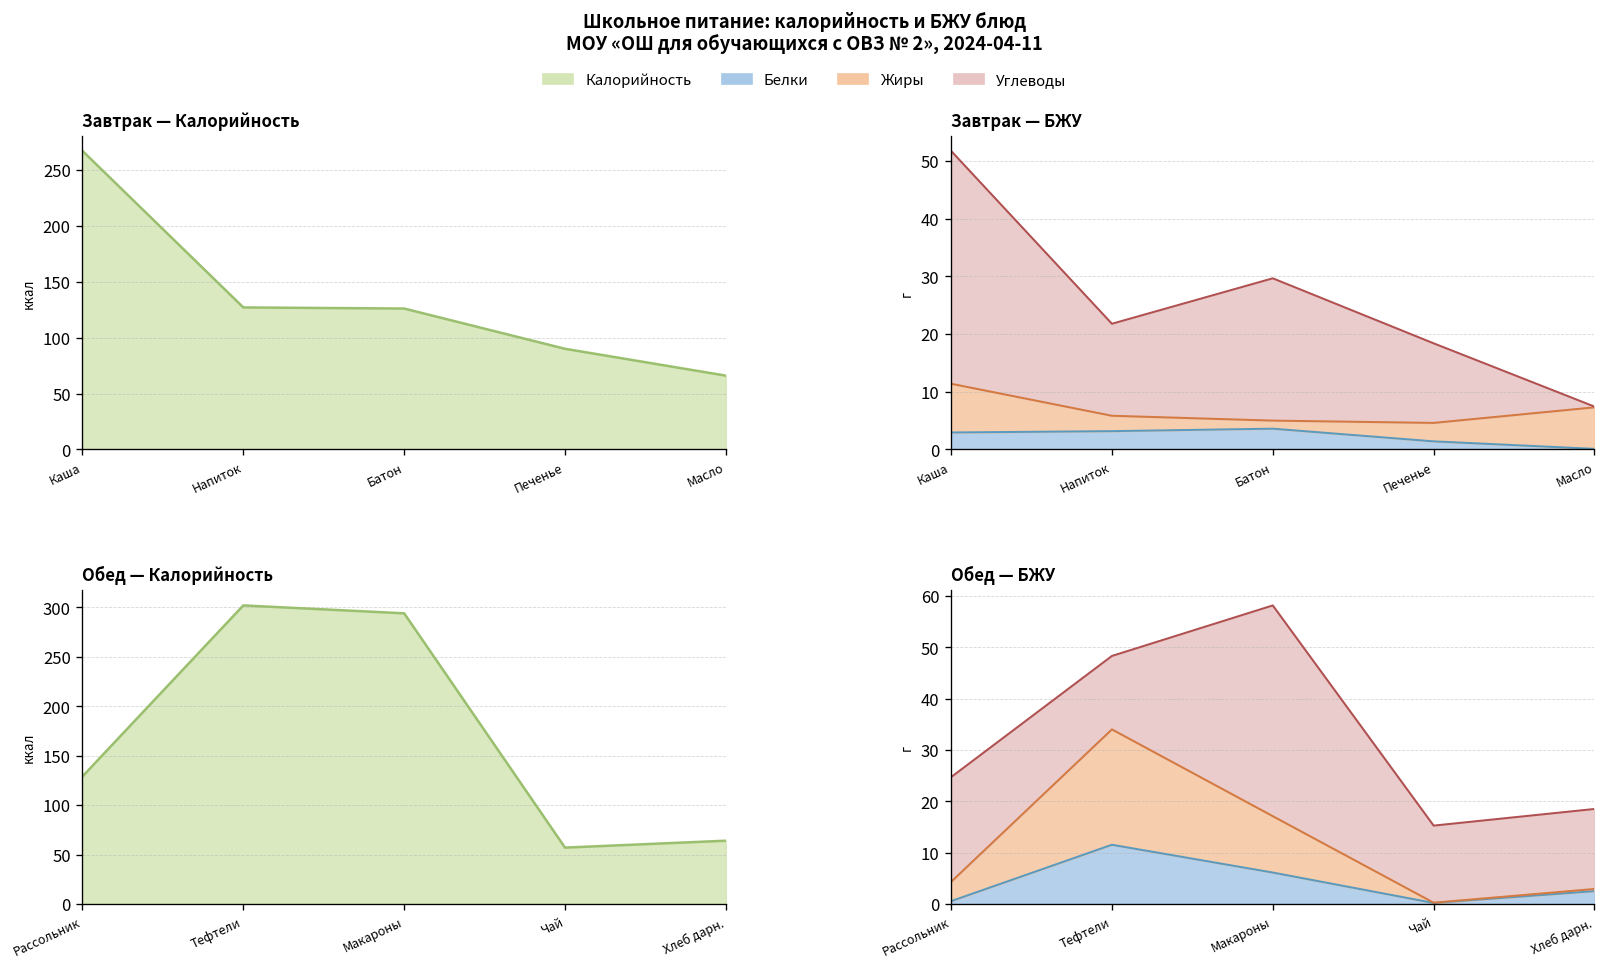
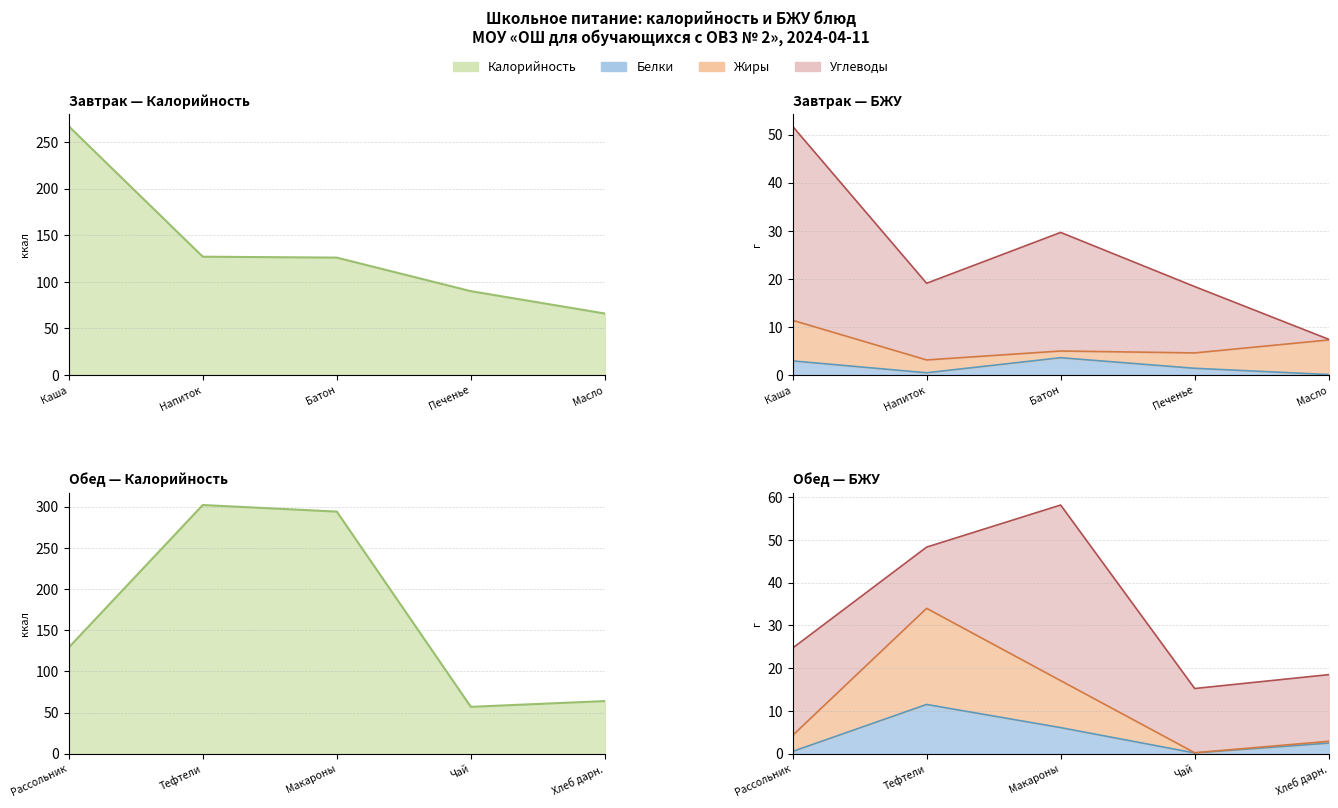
  {
    "Завтрак — Калорийность": {
      "Каша": 270,
      "Напиток": 130,
      "Батон": 130,
      "Печенье": 90,
      "Масло": 70
    },
    "Завтрак — БЖУ": {
      "Белки": {
        "Каша": 3,
-       "Напиток": 3,
+       "Напиток": 0,
        "Батон": 4,
        "Печенье": 1,
        "Масло": 0
      }
    },
    "Обед — Калорийность": {
      "Рассольник": 130,
      "Тефтели": 300,
      "Макароны": 290,
      "Чай": 60,
      "Хлеб дарн.": 60
    },
    "Обед — БЖУ": {
      "Белки": {
        "Рассольник": 1,
        "Тефтели": 12,
        "Макароны": 6
      }
    }
  }
